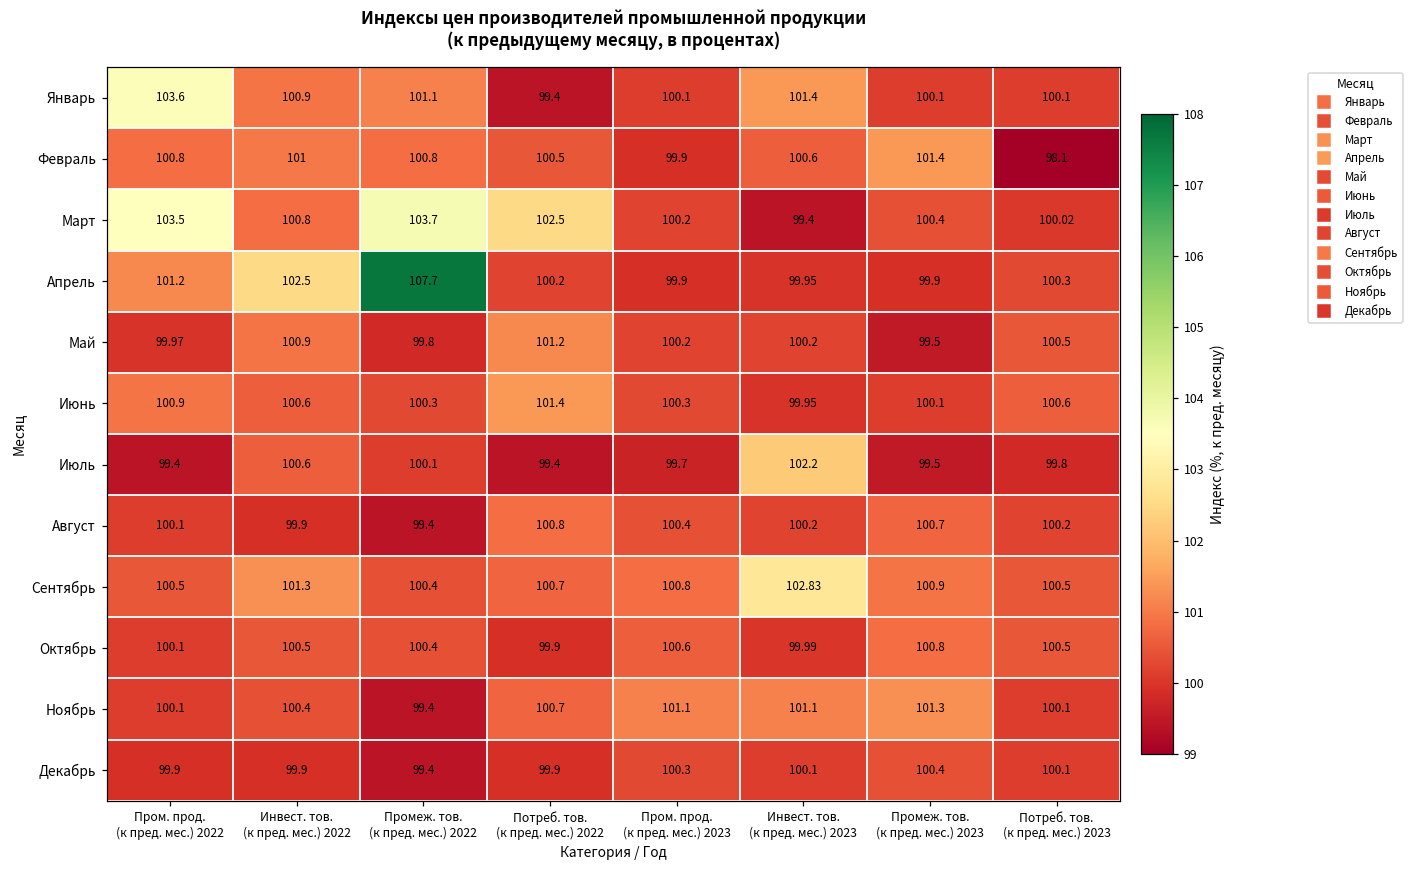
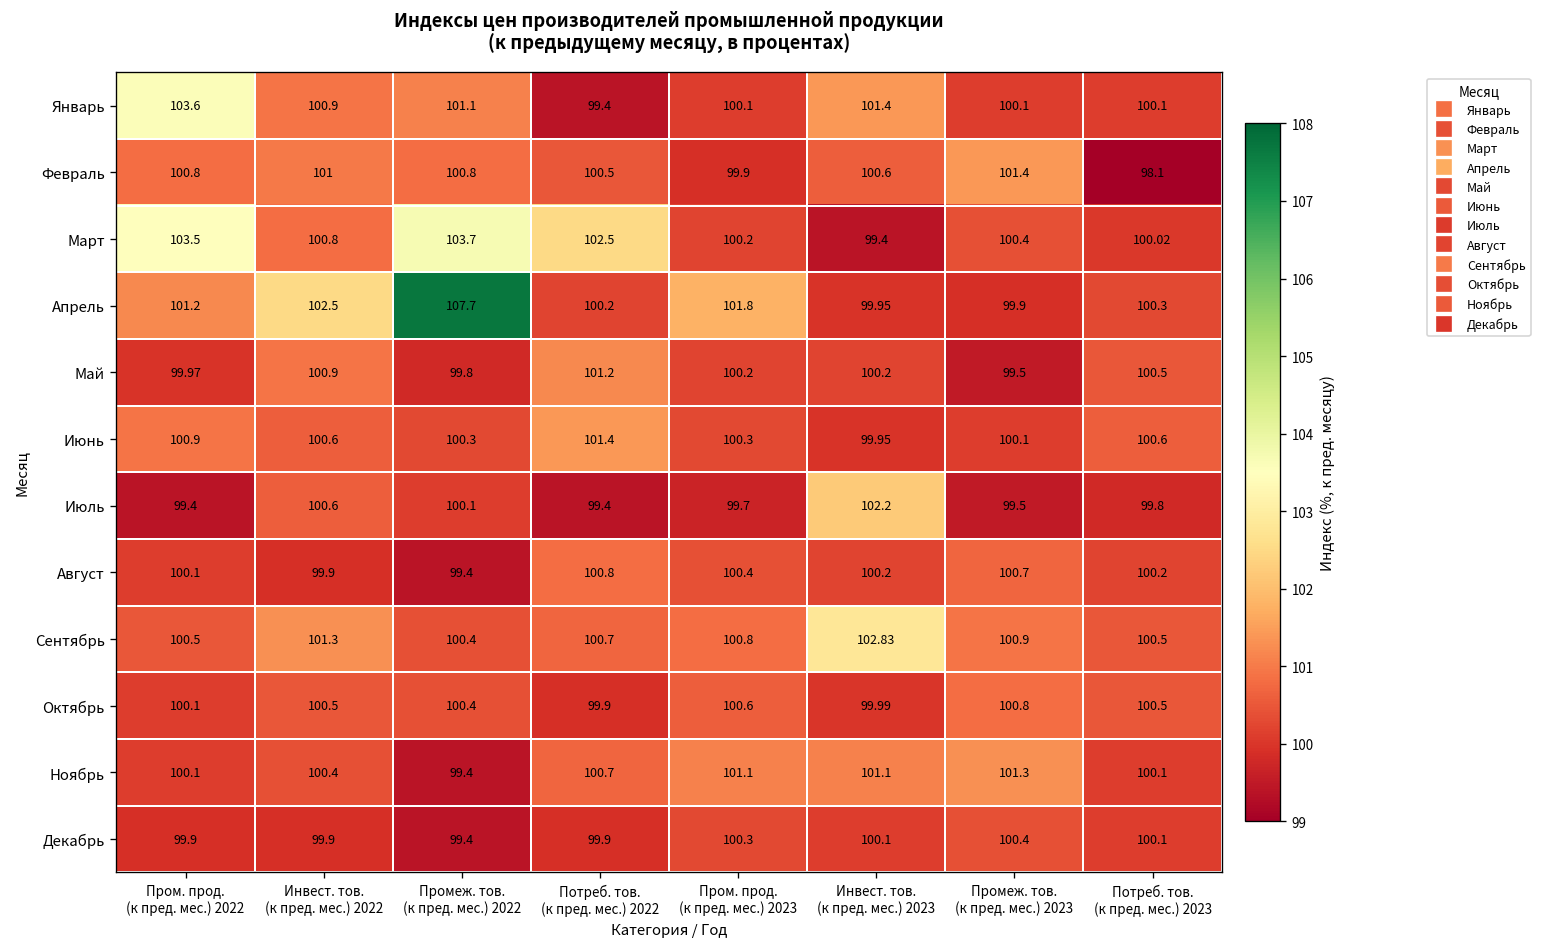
  {
    "Январь": {
      "Пром. прод. (к пред. мес.) 2022": 103.6,
      "Инвест. тов. (к пред. мес.) 2022": 100.9,
      "Промеж. тов. (к пред. мес.) 2022": 101.1,
      "Потреб. тов. (к пред. мес.) 2022": 99.4,
      "Пром. прод. (к пред. мес.) 2023": 100.1,
      "Инвест. тов. (к пред. мес.) 2023": 101.4,
      "Промеж. тов. (к пред. мес.) 2023": 100.1,
      "Потреб. тов. (к пред. мес.) 2023": 100.1
    },
    "Февраль": {
      "Пром. прод. (к пред. мес.) 2022": 100.8,
      "Инвест. тов. (к пред. мес.) 2022": 101,
      "Промеж. тов. (к пред. мес.) 2022": 100.8,
      "Потреб. тов. (к пред. мес.) 2022": 100.5,
      "Пром. прод. (к пред. мес.) 2023": 99.9,
      "Инвест. тов. (к пред. мес.) 2023": 100.6,
      "Промеж. тов. (к пред. мес.) 2023": 101.4,
      "Потреб. тов. (к пред. мес.) 2023": 98.1
    },
    "Март": {
      "Пром. прод. (к пред. мес.) 2022": 103.5,
      "Инвест. тов. (к пред. мес.) 2022": 100.8,
      "Промеж. тов. (к пред. мес.) 2022": 103.7,
      "Потреб. тов. (к пред. мес.) 2022": 102.5,
      "Пром. прод. (к пред. мес.) 2023": 100.2,
      "Инвест. тов. (к пред. мес.) 2023": 99.4,
      "Промеж. тов. (к пред. мес.) 2023": 100.4,
      "Потреб. тов. (к пред. мес.) 2023": 100.02
    },
    "Апрель": {
      "Пром. прод. (к пред. мес.) 2022": 101.2,
      "Инвест. тов. (к пред. мес.) 2022": 102.5,
      "Промеж. тов. (к пред. мес.) 2022": 107.7,
      "Потреб. тов. (к пред. мес.) 2022": 100.2,
-     "Пром. прод. (к пред. мес.) 2023": 99.9,
+     "Пром. прод. (к пред. мес.) 2023": 101.8,
      "Инвест. тов. (к пред. мес.) 2023": 99.95,
      "Промеж. тов. (к пред. мес.) 2023": 99.9,
      "Потреб. тов. (к пред. мес.) 2023": 100.3
    },
    "Май": {
      "Пром. прод. (к пред. мес.) 2022": 99.97,
      "Инвест. тов. (к пред. мес.) 2022": 100.9,
      "Промеж. тов. (к пред. мес.) 2022": 99.8,
      "Потреб. тов. (к пред. мес.) 2022": 101.2,
      "Пром. прод. (к пред. мес.) 2023": 100.2,
      "Инвест. тов. (к пред. мес.) 2023": 100.2,
      "Промеж. тов. (к пред. мес.) 2023": 99.5,
      "Потреб. тов. (к пред. мес.) 2023": 100.5
    },
    "Июнь": {
      "Пром. прод. (к пред. мес.) 2022": 100.9,
      "Инвест. тов. (к пред. мес.) 2022": 100.6,
      "Промеж. тов. (к пред. мес.) 2022": 100.3,
      "Потреб. тов. (к пред. мес.) 2022": 101.4,
      "Пром. прод. (к пред. мес.) 2023": 100.3,
      "Инвест. тов. (к пред. мес.) 2023": 99.95,
      "Промеж. тов. (к пред. мес.) 2023": 100.1,
      "Потреб. тов. (к пред. мес.) 2023": 100.6
    },
    "Июль": {
      "Пром. прод. (к пред. мес.) 2022": 99.4,
      "Инвест. тов. (к пред. мес.) 2022": 100.6,
      "Промеж. тов. (к пред. мес.) 2022": 100.1,
      "Потреб. тов. (к пред. мес.) 2022": 99.4,
      "Пром. прод. (к пред. мес.) 2023": 99.7,
      "Инвест. тов. (к пред. мес.) 2023": 102.2,
      "Промеж. тов. (к пред. мес.) 2023": 99.5,
      "Потреб. тов. (к пред. мес.) 2023": 99.8
    },
    "Август": {
      "Пром. прод. (к пред. мес.) 2022": 100.1,
      "Инвест. тов. (к пред. мес.) 2022": 99.9,
      "Промеж. тов. (к пред. мес.) 2022": 99.4,
      "Потреб. тов. (к пред. мес.) 2022": 100.8,
      "Пром. прод. (к пред. мес.) 2023": 100.4,
      "Инвест. тов. (к пред. мес.) 2023": 100.2,
      "Промеж. тов. (к пред. мес.) 2023": 100.7,
      "Потреб. тов. (к пред. мес.) 2023": 100.2
    },
    "Сентябрь": {
      "Пром. прод. (к пред. мес.) 2022": 100.5,
      "Инвест. тов. (к пред. мес.) 2022": 101.3,
      "Промеж. тов. (к пред. мес.) 2022": 100.4,
      "Потреб. тов. (к пред. мес.) 2022": 100.7,
      "Пром. прод. (к пред. мес.) 2023": 100.8,
      "Инвест. тов. (к пред. мес.) 2023": 102.83,
      "Промеж. тов. (к пред. мес.) 2023": 100.9,
      "Потреб. тов. (к пред. мес.) 2023": 100.5
    },
    "Октябрь": {
      "Пром. прод. (к пред. мес.) 2022": 100.1,
      "Инвест. тов. (к пред. мес.) 2022": 100.5,
      "Промеж. тов. (к пред. мес.) 2022": 100.4,
      "Потреб. тов. (к пред. мес.) 2022": 99.9,
      "Пром. прод. (к пред. мес.) 2023": 100.6,
      "Инвест. тов. (к пред. мес.) 2023": 99.99,
      "Промеж. тов. (к пред. мес.) 2023": 100.8,
      "Потреб. тов. (к пред. мес.) 2023": 100.5
    },
    "Ноябрь": {
      "Пром. прод. (к пред. мес.) 2022": 100.1,
      "Инвест. тов. (к пред. мес.) 2022": 100.4,
      "Промеж. тов. (к пред. мес.) 2022": 99.4,
      "Потреб. тов. (к пред. мес.) 2022": 100.7,
      "Пром. прод. (к пред. мес.) 2023": 101.1,
      "Инвест. тов. (к пред. мес.) 2023": 101.1,
      "Промеж. тов. (к пред. мес.) 2023": 101.3,
      "Потреб. тов. (к пред. мес.) 2023": 100.1
    },
    "Декабрь": {
      "Пром. прод. (к пред. мес.) 2022": 99.9,
      "Инвест. тов. (к пред. мес.) 2022": 99.9,
      "Промеж. тов. (к пред. мес.) 2022": 99.4,
      "Потреб. тов. (к пред. мес.) 2022": 99.9,
      "Пром. прод. (к пред. мес.) 2023": 100.3,
      "Инвест. тов. (к пред. мес.) 2023": 100.1,
      "Промеж. тов. (к пред. мес.) 2023": 100.4,
      "Потреб. тов. (к пред. мес.) 2023": 100.1
    }
  }
